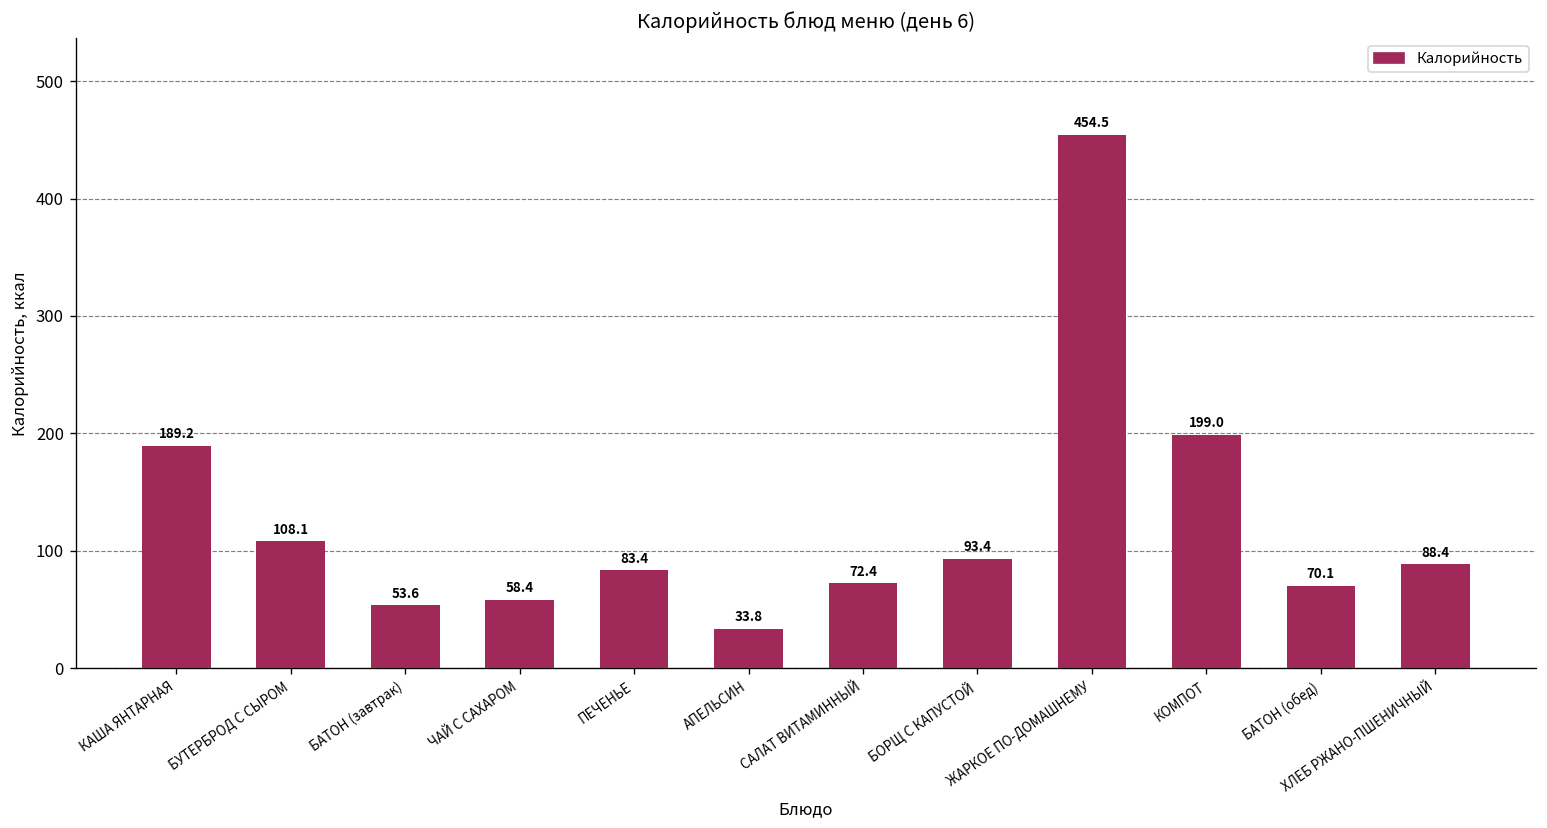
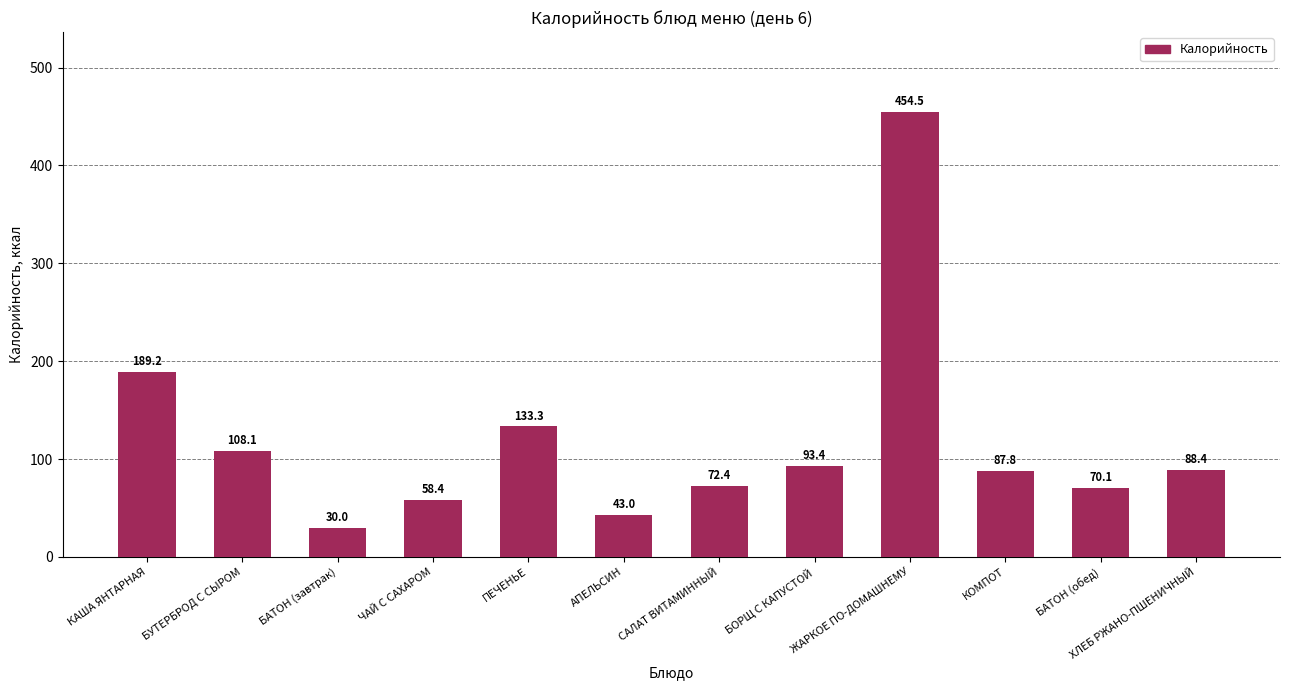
  {
    "КАША ЯНТАРНАЯ": 189.2,
    "БУТЕРБРОД С СЫРОМ": 108.1,
-   "БАТОН (завтрак)": 53.6,
+   "БАТОН (завтрак)": 30.0,
    "ЧАЙ С САХАРОМ": 58.4,
-   "ПЕЧЕНЬЕ": 83.4,
-   "АПЕЛЬСИН": 33.8,
+   "ПЕЧЕНЬЕ": 133.3,
+   "АПЕЛЬСИН": 43.0,
    "САЛАТ ВИТАМИННЫЙ": 72.4,
    "БОРЩ С КАПУСТОЙ": 93.4,
    "ЖАРКОЕ ПО-ДОМАШНЕМУ": 454.5,
-   "КОМПОТ": 199.0,
+   "КОМПОТ": 87.8,
    "БАТОН (обед)": 70.1,
    "ХЛЕБ РЖАНО-ПШЕНИЧНЫЙ": 88.4
  }
